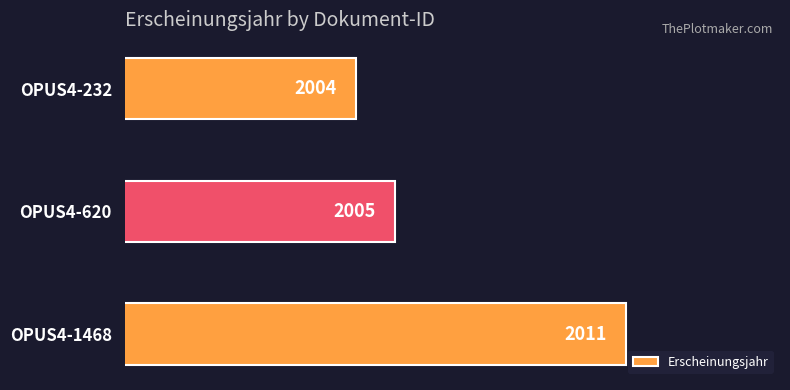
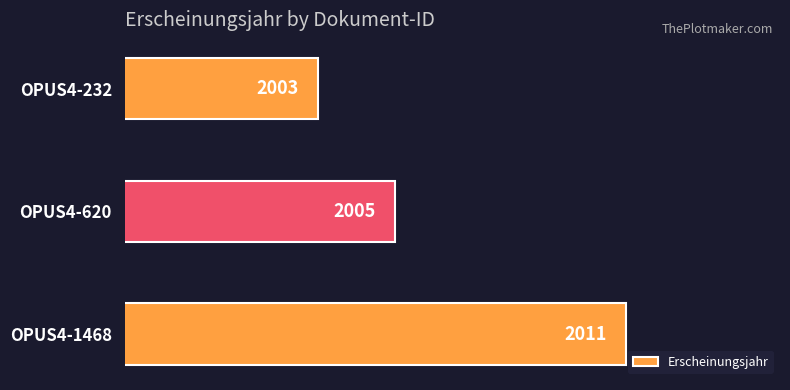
  {
-   "OPUS4-232": 2004,
+   "OPUS4-232": 2003,
    "OPUS4-620": 2005,
    "OPUS4-1468": 2011
  }
